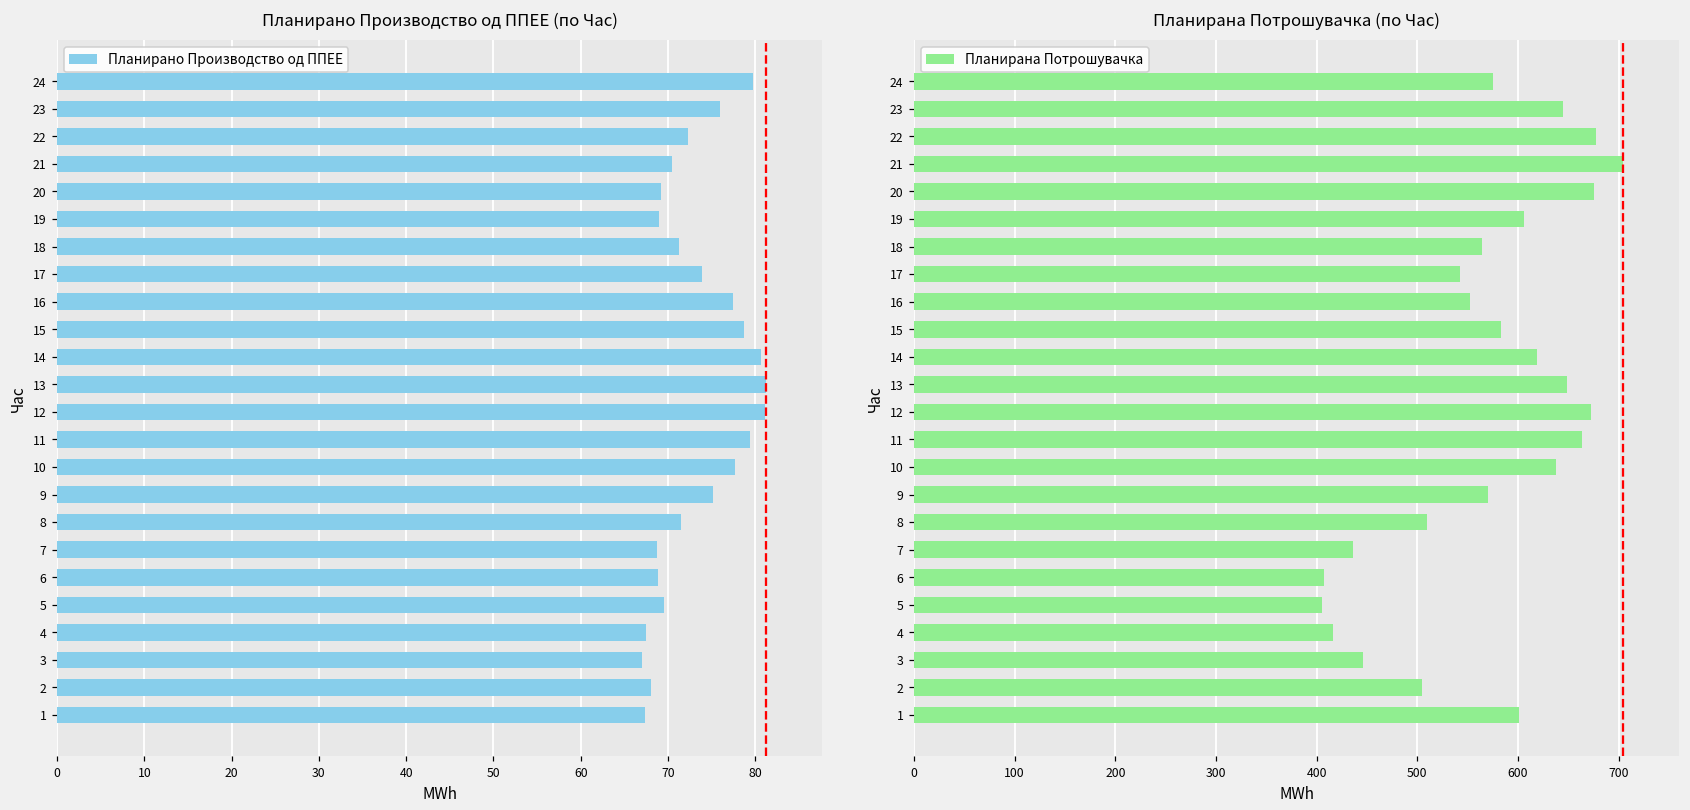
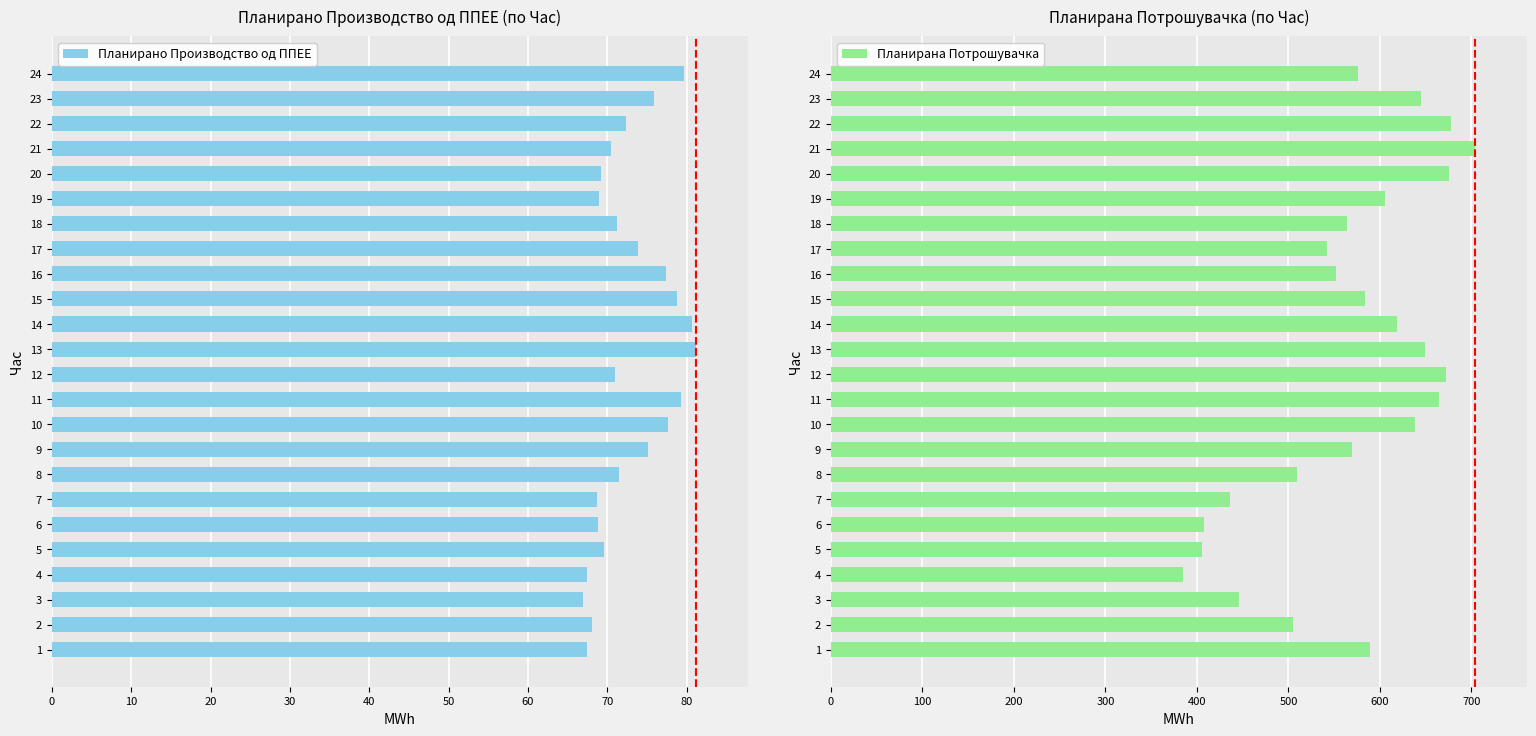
  {
    "Планирано Производство од ППЕЕ (по Час)": {
      "24": 80,
      "23": 76,
      "22": 72,
      "21": 70,
      "20": 69,
      "19": 69,
      "18": 71,
      "17": 74,
      "16": 77,
      "15": 79,
      "14": 81,
      "13": 81,
-     "12": 81,
+     "12": 71,
      "11": 79,
      "10": 78,
      "9": 75,
      "8": 71,
      "7": 69,
      "6": 69,
      "5": 70,
      "4": 67,
      "3": 67,
      "2": 68,
      "1": 67
    },
    "Планирана Потрошувачка (по Час)": {
      "24": 580,
      "23": 640,
      "22": 680,
      "21": 700,
      "20": 680,
      "19": 610,
      "18": 560,
      "17": 540,
      "16": 550,
      "15": 580,
      "14": 620,
      "13": 650,
      "12": 670,
      "11": 660,
      "10": 640,
      "9": 570,
      "8": 510,
      "7": 440,
      "6": 410,
      "5": 410,
-     "4": 420,
+     "4": 380,
      "3": 450,
      "2": 500,
-     "1": 600
+     "1": 590
    }
  }
